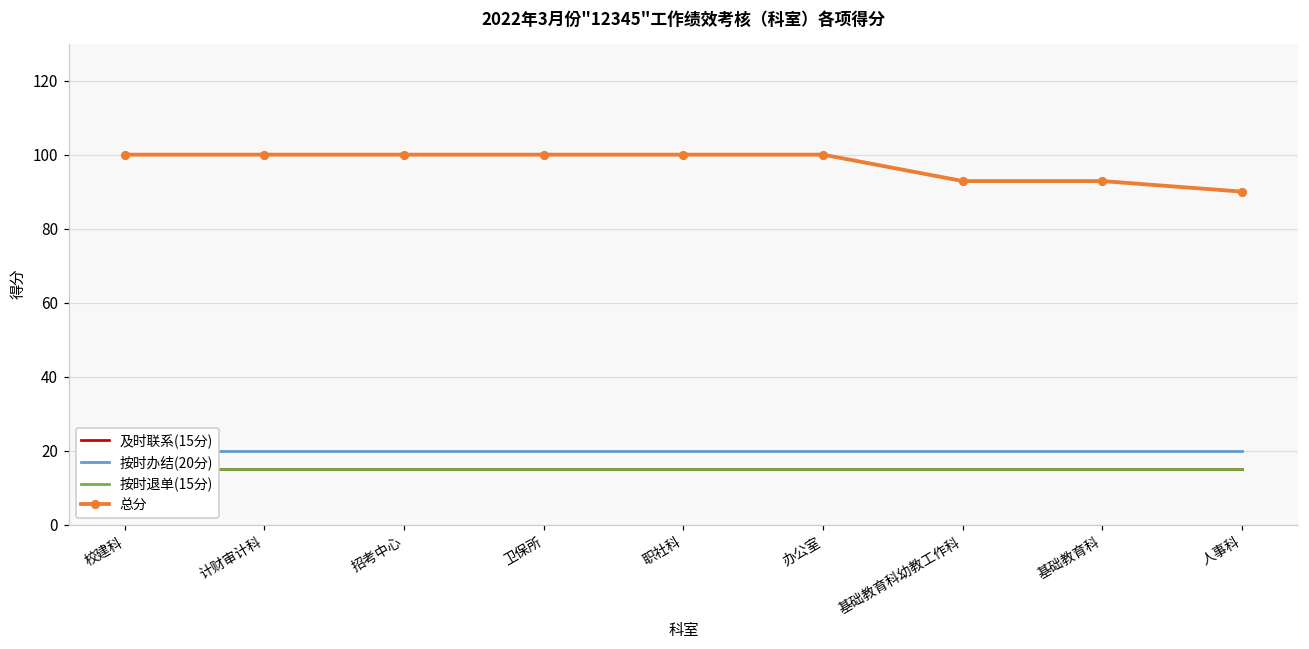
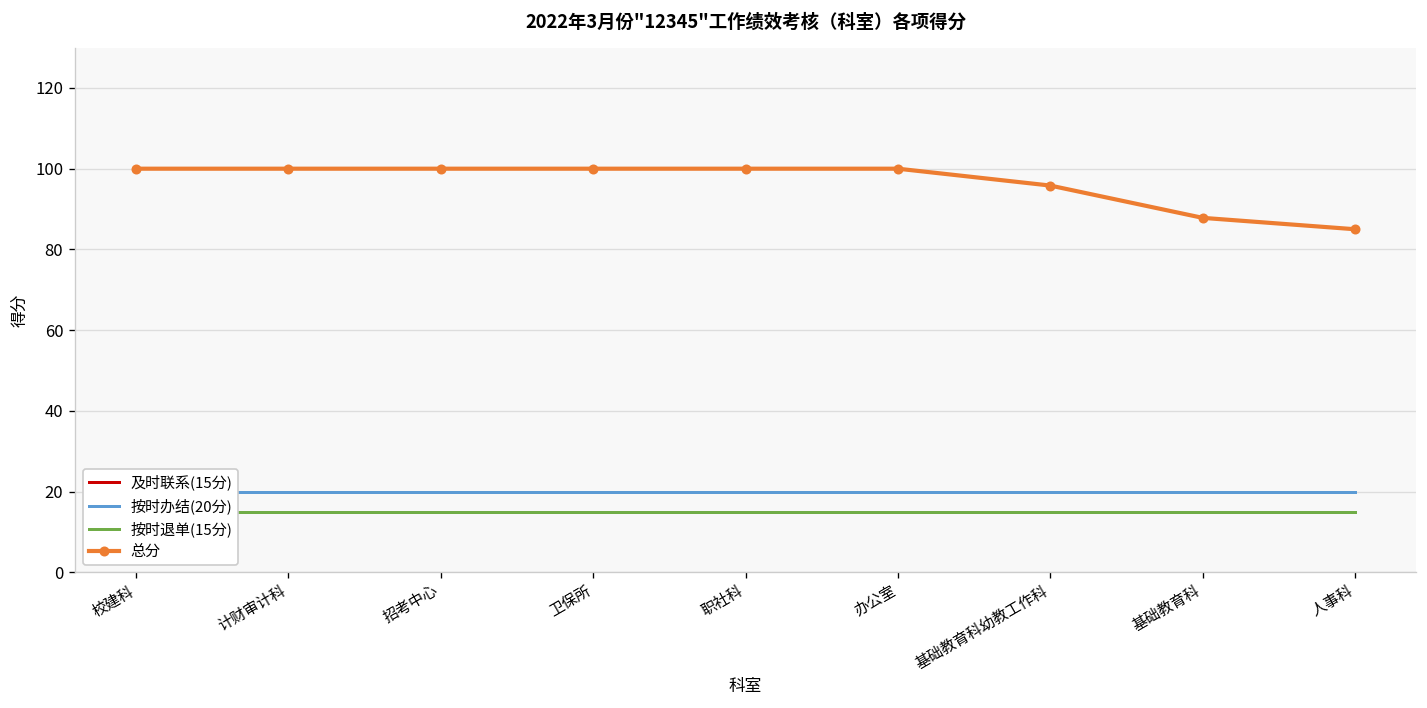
  {
    "按时退单(15分)": {
      "计财审计科": 15,
      "招考中心": 15,
      "卫保所": 15,
      "职社科": 15,
      "办公室": 15,
      "基础教育科幼教工作科": 15,
      "基础教育科": 15,
      "人事科": 15
    },
    "按时办结(20分)": {
      "计财审计科": 20,
      "招考中心": 20,
      "卫保所": 20,
      "职社科": 20,
      "办公室": 20,
      "基础教育科幼教工作科": 20,
      "基础教育科": 20,
      "人事科": 20
    },
    "总分": {
      "校建科": 100,
      "计财审计科": 100,
      "招考中心": 100,
      "卫保所": 100,
      "职社科": 100,
      "办公室": 100,
-     "基础教育科幼教工作科": 93,
-     "基础教育科": 93,
-     "人事科": 90
+     "基础教育科幼教工作科": 96,
+     "基础教育科": 88,
+     "人事科": 85
    }
  }
